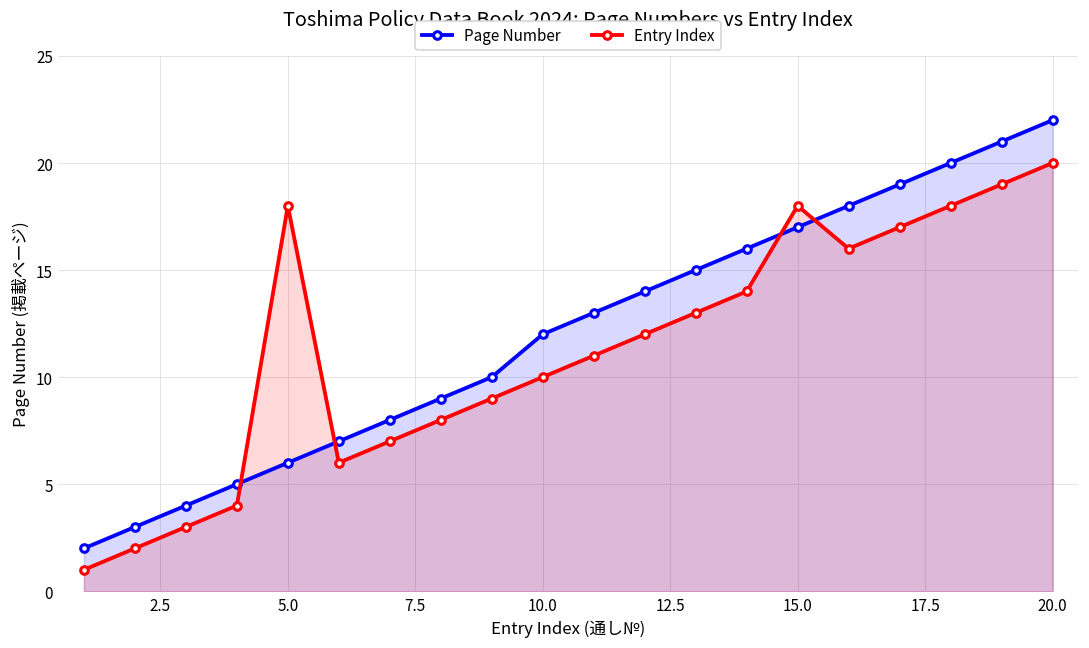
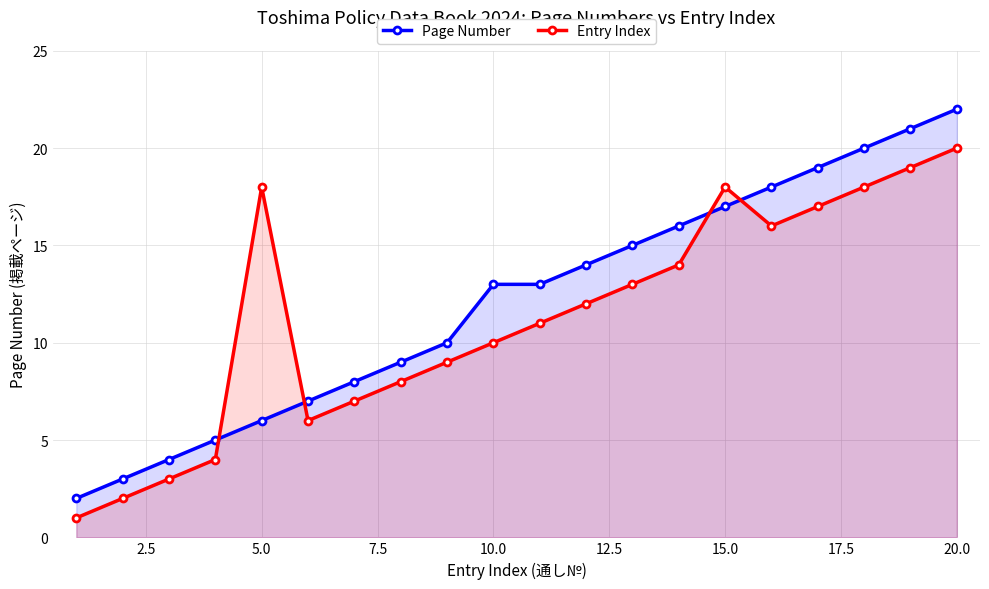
  {
    "Page Number": {
      "5.0": 6,
-     "10.0": 12,
+     "10.0": 13,
      "15.0": 17,
      "20.0": 22
    },
    "Entry Index": {
      "5.0": 18,
      "10.0": 10,
      "15.0": 18,
      "20.0": 20
    }
  }
